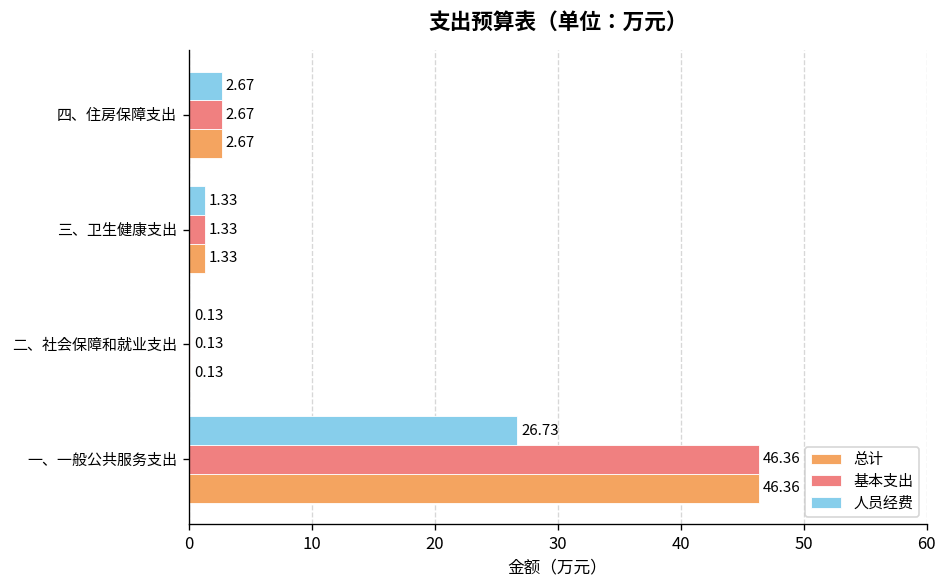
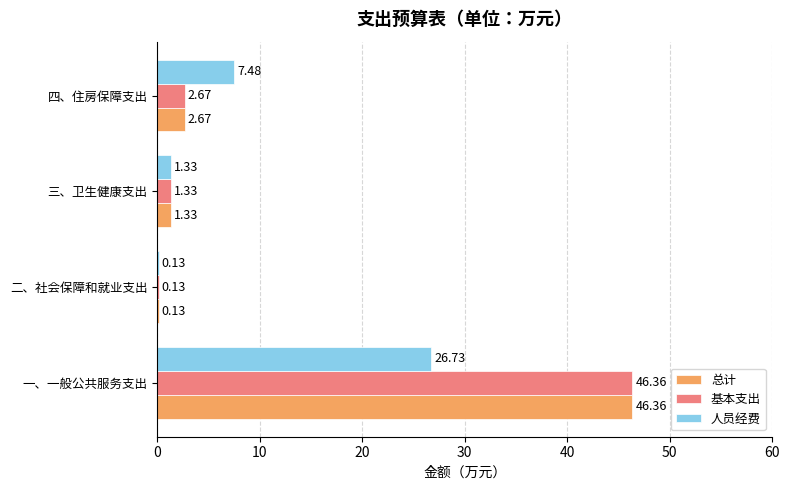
  {
    "人员经费": {
-     "四、住房保障支出": 2.67,
+     "四、住房保障支出": 7.48,
      "三、卫生健康支出": 1.33,
      "二、社会保障和就业支出": 0.13,
      "一、一般公共服务支出": 26.73
    }
  }
